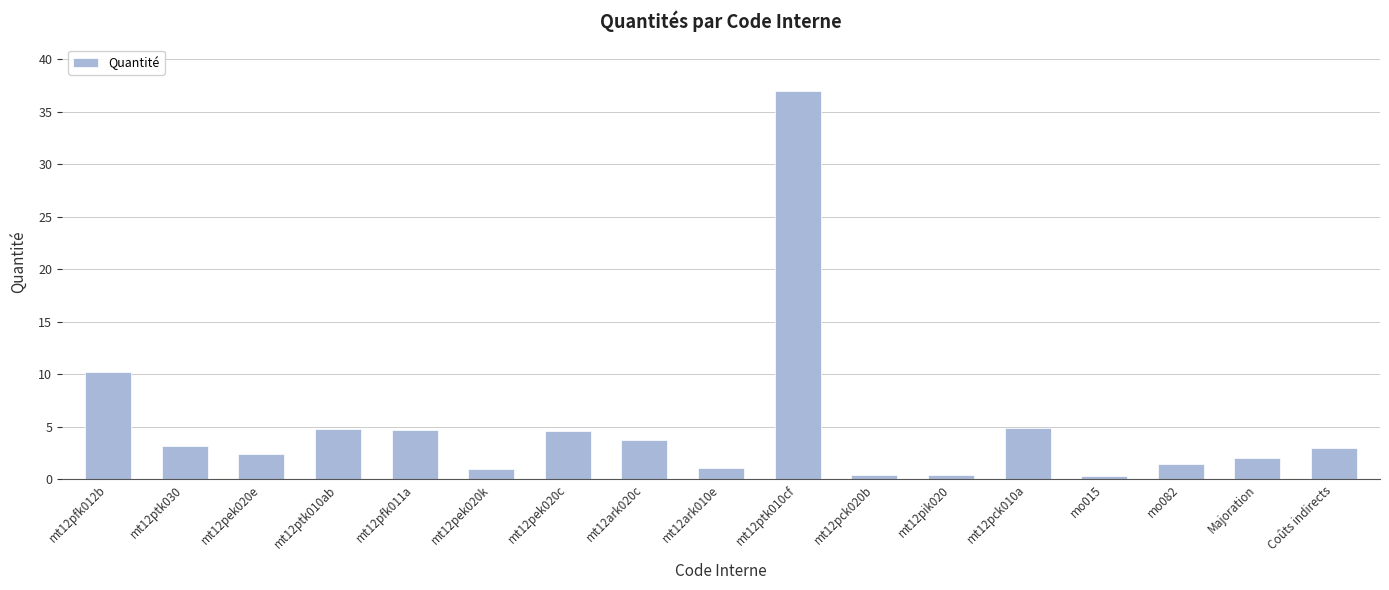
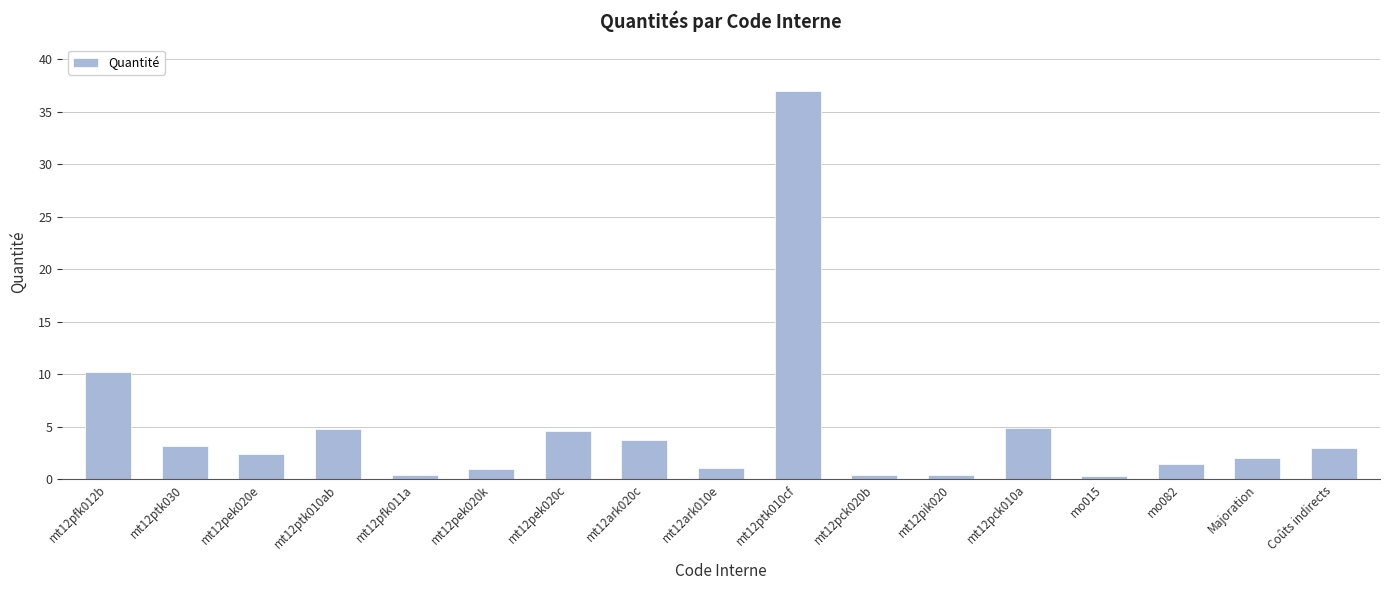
  {
    "mt12pfk012b": 10.2,
    "mt12ptk030": 3.2,
    "mt12pek020e": 2.4,
    "mt12ptk010ab": 4.8,
-   "mt12pfk011a": 4.7,
+   "mt12pfk011a": 0.4,
    "mt12pek020k": 1.0,
    "mt12pek020c": 4.6,
    "mt12ark020c": 3.7,
    "mt12ark010e": 1.0,
    "mt12ptk010cf": 37.0,
    "mt12pck020b": 0.4,
    "mt12pik020": 0.4,
    "mt12pck010a": 4.8,
    "mo015": 0.3,
    "mo082": 1.4,
    "Majoration": 2.0,
    "Coûts indirects": 3.0
  }
